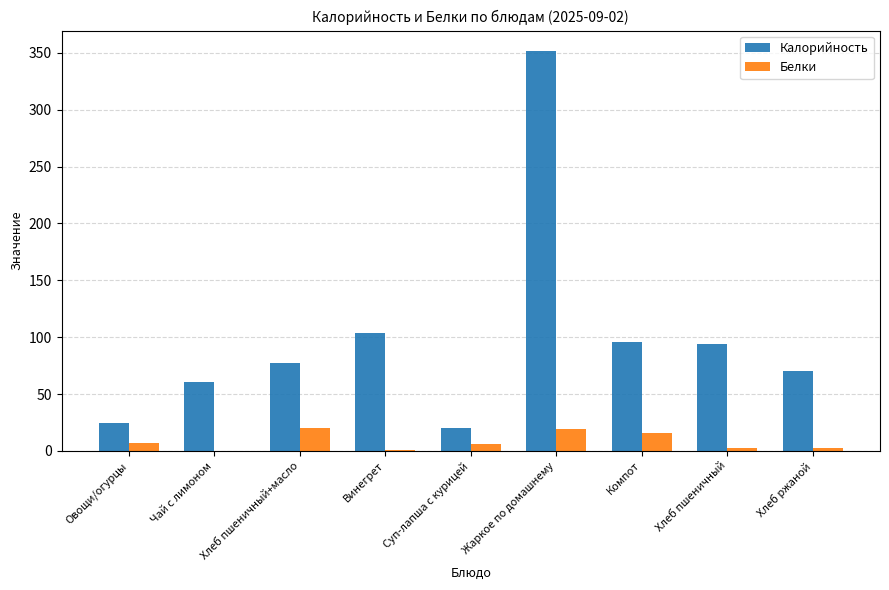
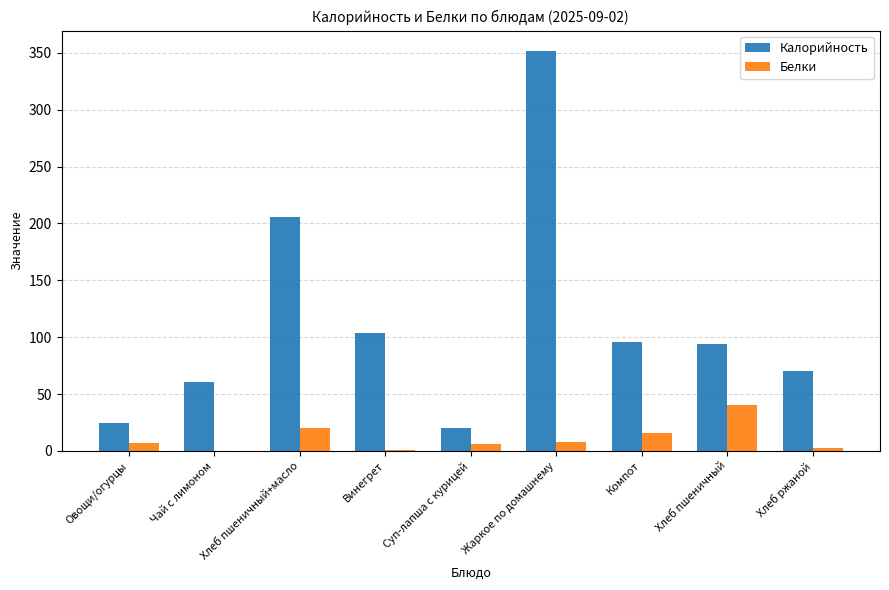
  {
    "Калорийность": {
      "Овощи/огурцы": 25,
      "Чай с лимоном": 61,
-     "Хлеб пшеничный+масло": 77,
+     "Хлеб пшеничный+масло": 206,
      "Винегрет": 104,
      "Суп-лапша с курицей": 20,
      "Жаркое по домашнему": 352,
      "Компот": 96,
      "Хлеб пшеничный": 94,
      "Хлеб ржаной": 70
    },
    "Белки": {
      "Овощи/огурцы": 7,
      "Чай с лимоном": 0,
      "Хлеб пшеничный+масло": 20,
      "Суп-лапша с курицей": 6,
-     "Жаркое по домашнему": 19,
+     "Жаркое по домашнему": 8,
      "Компот": 16,
-     "Хлеб пшеничный": 3,
+     "Хлеб пшеничный": 40,
      "Хлеб ржаной": 3
    }
  }
